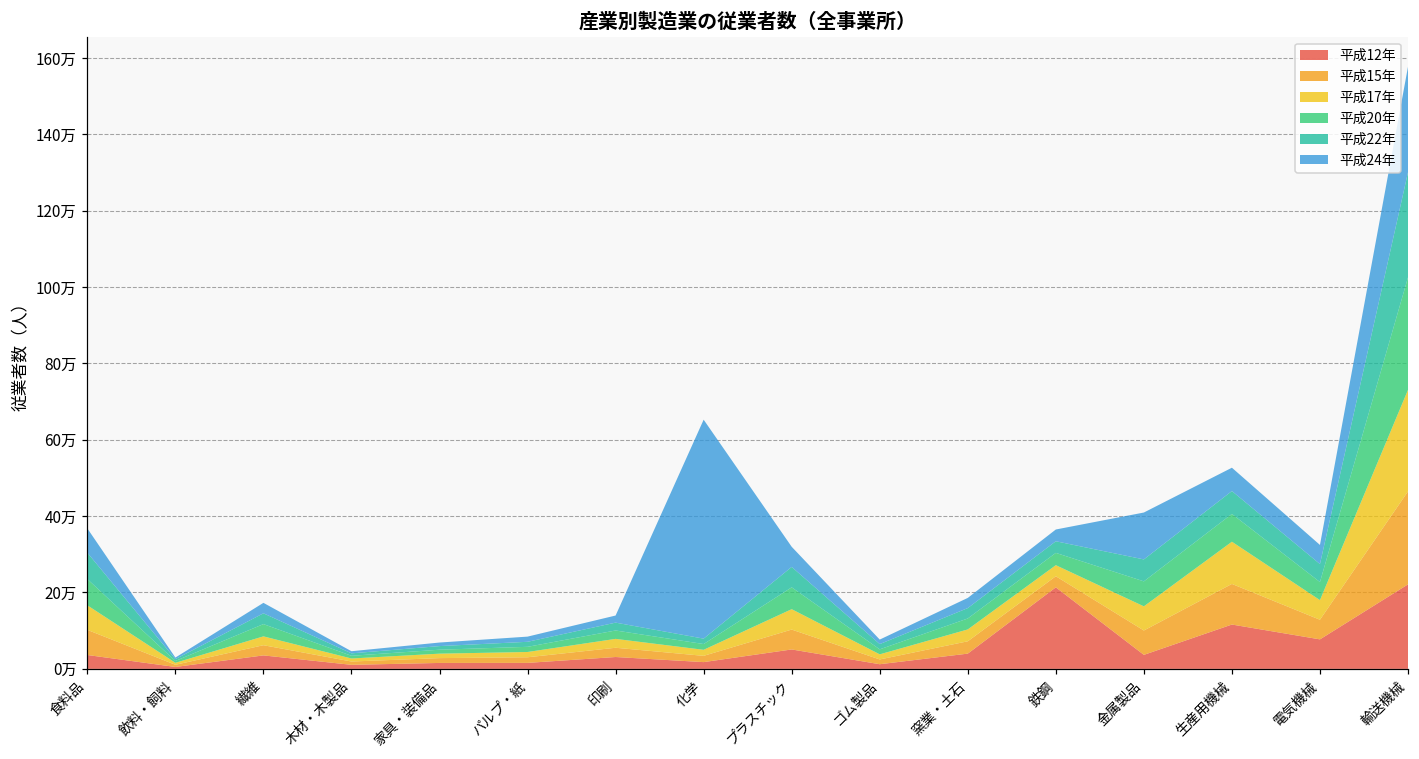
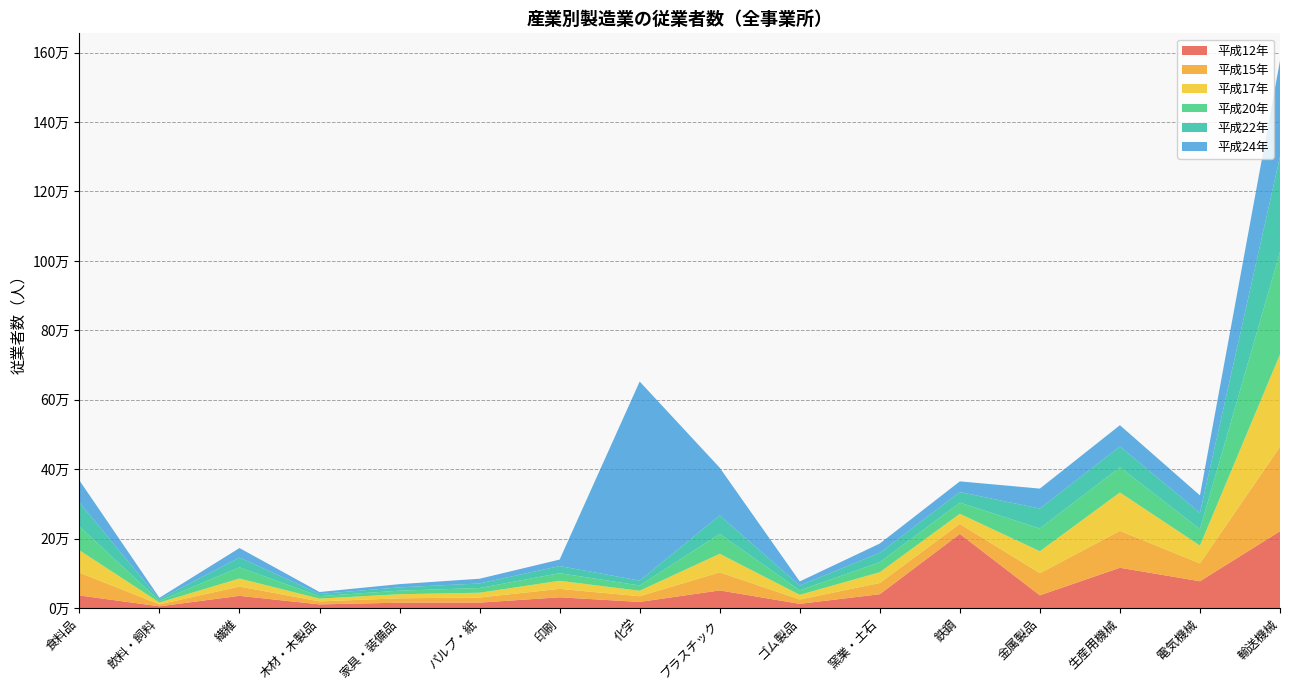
  {
    "平成12年": {
      "食料品": "4万",
      "繊維": "4万",
      "木材・木製品": "1万",
      "家具・装備品": "2万",
      "パルプ・紙": "2万",
      "印刷": "3万",
      "化学": "2万",
      "プラスチック": "5万",
      "ゴム製品": "1万",
      "窯業・土石": "4万",
      "鉄鋼": "21万",
      "金属製品": "4万",
      "生産用機械": "12万",
      "電気機械": "8万",
      "輸送機械": "22万"
    },
    "平成24年": {
      "食料品": "6万",
      "繊維": "3万",
      "家具・装備品": "1万",
      "パルプ・紙": "1万",
      "印刷": "2万",
      "化学": "57万",
-     "プラスチック": "5万",
+     "プラスチック": "14万",
      "ゴム製品": "1万",
      "窯業・土石": "3万",
      "鉄鋼": "3万",
-     "金属製品": "12万",
+     "金属製品": "6万",
      "生産用機械": "6万",
      "電気機械": "5万",
      "輸送機械": "28万"
    }
  }
